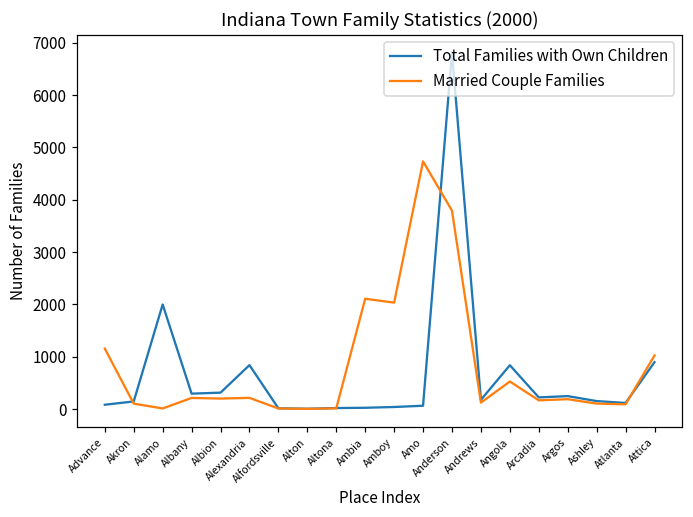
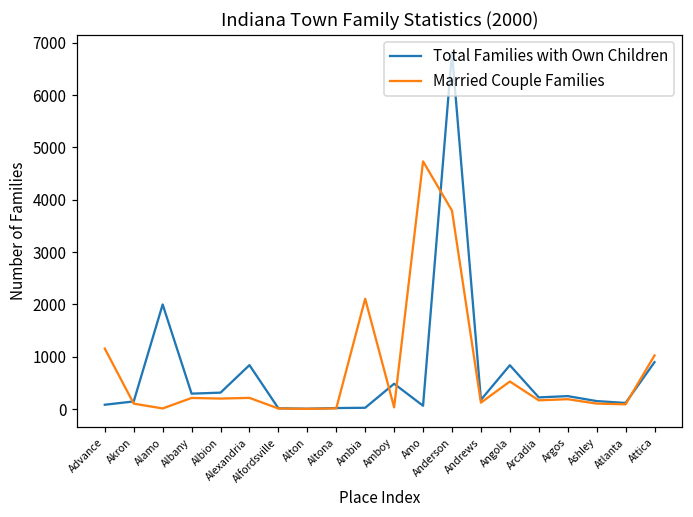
  {
    "Total Families with Own Children": {
      "Advance": 100,
      "Alamo": 2000,
      "Albany": 300,
      "Albion": 300,
      "Alexandria": 800,
      "Ambia": 0,
-     "Amboy": 0,
+     "Amboy": 500,
      "Amo": 100,
      "Angola": 800,
      "Arcadia": 200,
      "Argos": 200,
      "Attica": 900
    },
    "Married Couple Families": {
      "Advance": 1200,
      "Alamo": 0,
      "Albany": 200,
      "Albion": 200,
      "Alexandria": 200,
      "Ambia": 2100,
-     "Amboy": 2000,
+     "Amboy": 0,
      "Amo": 4700,
      "Anderson": 3800,
      "Angola": 500,
      "Arcadia": 200,
      "Argos": 200,
      "Attica": 1000
    }
  }
